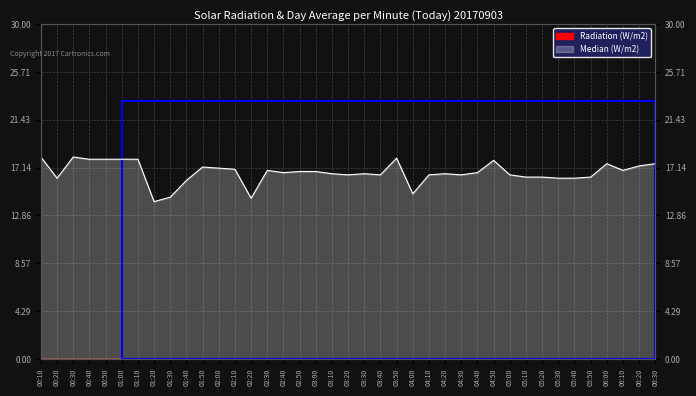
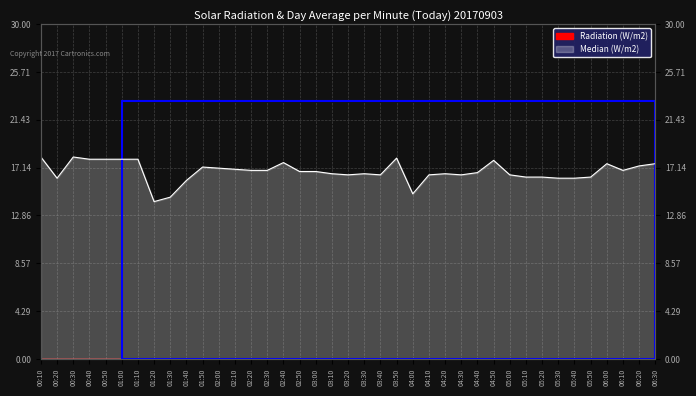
  {
    "Radiation (W/m2)": {
      "00:10": 0.0,
      "00:20": 0.0,
      "00:30": 0.0,
      "00:40": 0.0,
      "00:50": 0.0,
      "01:00": 0.0,
      "01:10": 0.0,
      "01:20": 0.0,
      "01:30": 0.0,
      "01:40": 0.0,
      "01:50": 0.0,
      "02:00": 0.0,
      "02:10": 0.0,
      "02:20": 0.0,
      "02:30": 0.0,
      "02:40": 0.0,
      "02:50": 0.0,
      "03:00": 0.0,
      "03:10": 0.0,
      "03:20": 0.0,
      "03:30": 0.0,
      "03:40": 0.0,
      "03:50": 0.0,
      "04:00": 0.0,
      "04:10": 0.0,
      "04:20": 0.0,
      "04:30": 0.0,
      "04:40": 0.0,
      "04:50": 0.0,
      "05:00": 0.0,
      "05:10": 0.0,
      "05:20": 0.0,
      "05:30": 0.0,
      "05:40": 0.0,
      "05:50": 0.0,
      "06:00": 0.0,
      "06:10": 0.0,
      "06:20": 0.0,
      "06:30": 0.0
    },
    "Median (W/m2)": {
      "00:10": 18.1,
      "00:20": 16.2,
      "00:30": 18.1,
      "00:40": 17.9,
      "00:50": 17.9,
      "01:00": 17.9,
      "01:10": 17.9,
      "01:20": 14.1,
      "01:30": 14.5,
      "01:40": 16.0,
      "01:50": 17.2,
      "02:00": 17.1,
      "02:10": 17.0,
-     "02:20": 14.4,
+     "02:20": 16.9,
      "02:30": 16.9,
-     "02:40": 16.7,
+     "02:40": 17.6,
      "02:50": 16.8,
      "03:00": 16.8,
      "03:10": 16.6,
      "03:20": 16.5,
      "03:30": 16.6,
      "03:40": 16.5,
      "03:50": 18.0,
      "04:00": 14.8,
      "04:10": 16.5,
      "04:20": 16.6,
      "04:30": 16.5,
      "04:40": 16.7,
      "04:50": 17.8,
      "05:00": 16.5,
      "05:10": 16.3,
      "05:20": 16.3,
      "05:30": 16.2,
      "05:40": 16.2,
      "05:50": 16.3,
      "06:00": 17.5,
      "06:10": 16.9,
      "06:20": 17.3,
      "06:30": 17.5
    }
  }
